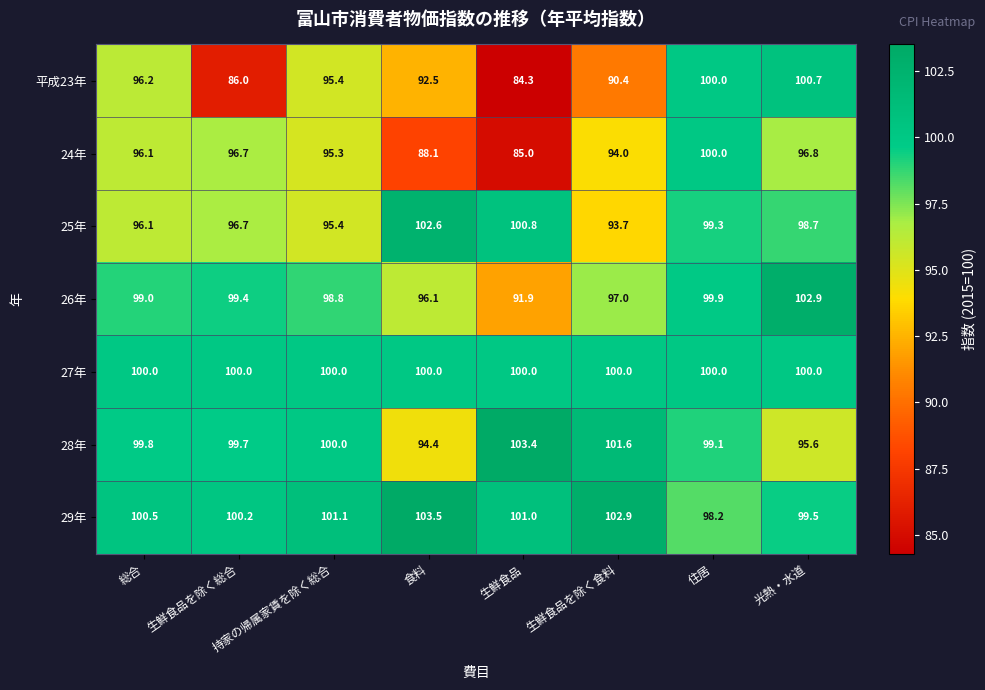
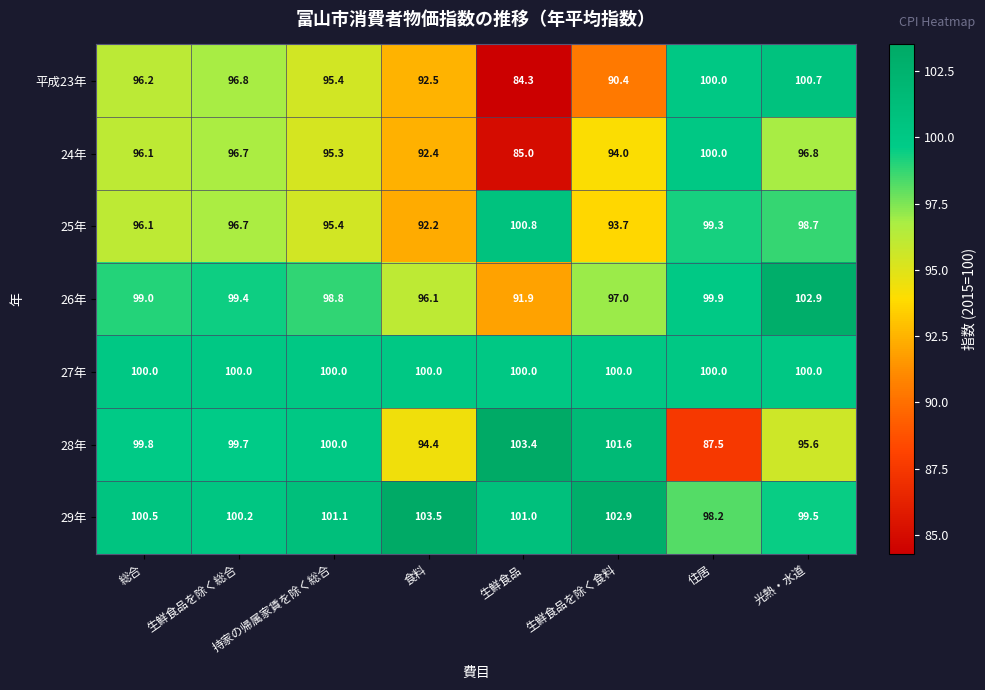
  {
    "平成23年": {
      "総合": 96.2,
-     "生鮮食品を除く総合": 86.0,
+     "生鮮食品を除く総合": 96.8,
      "持家の帰属家賃を除く総合": 95.4,
      "食料": 92.5,
      "生鮮食品": 84.3,
      "生鮮食品を除く食料": 90.4,
      "住居": 100.0,
      "光熱・水道": 100.7
    },
    "24年": {
      "総合": 96.1,
      "生鮮食品を除く総合": 96.7,
      "持家の帰属家賃を除く総合": 95.3,
-     "食料": 88.1,
+     "食料": 92.4,
      "生鮮食品": 85.0,
      "生鮮食品を除く食料": 94.0,
      "住居": 100.0,
      "光熱・水道": 96.8
    },
    "25年": {
      "総合": 96.1,
      "生鮮食品を除く総合": 96.7,
      "持家の帰属家賃を除く総合": 95.4,
-     "食料": 102.6,
+     "食料": 92.2,
      "生鮮食品": 100.8,
      "生鮮食品を除く食料": 93.7,
      "住居": 99.3,
      "光熱・水道": 98.7
    },
    "26年": {
      "総合": 99.0,
      "生鮮食品を除く総合": 99.4,
      "持家の帰属家賃を除く総合": 98.8,
      "食料": 96.1,
      "生鮮食品": 91.9,
      "生鮮食品を除く食料": 97.0,
      "住居": 99.9,
      "光熱・水道": 102.9
    },
    "27年": {
      "総合": 100.0,
      "生鮮食品を除く総合": 100.0,
      "持家の帰属家賃を除く総合": 100.0,
      "食料": 100.0,
      "生鮮食品": 100.0,
      "生鮮食品を除く食料": 100.0,
      "住居": 100.0,
      "光熱・水道": 100.0
    },
    "28年": {
      "総合": 99.8,
      "生鮮食品を除く総合": 99.7,
      "持家の帰属家賃を除く総合": 100.0,
      "食料": 94.4,
      "生鮮食品": 103.4,
      "生鮮食品を除く食料": 101.6,
-     "住居": 99.1,
+     "住居": 87.5,
      "光熱・水道": 95.6
    },
    "29年": {
      "総合": 100.5,
      "生鮮食品を除く総合": 100.2,
      "持家の帰属家賃を除く総合": 101.1,
      "食料": 103.5,
      "生鮮食品": 101.0,
      "生鮮食品を除く食料": 102.9,
      "住居": 98.2,
      "光熱・水道": 99.5
    }
  }
